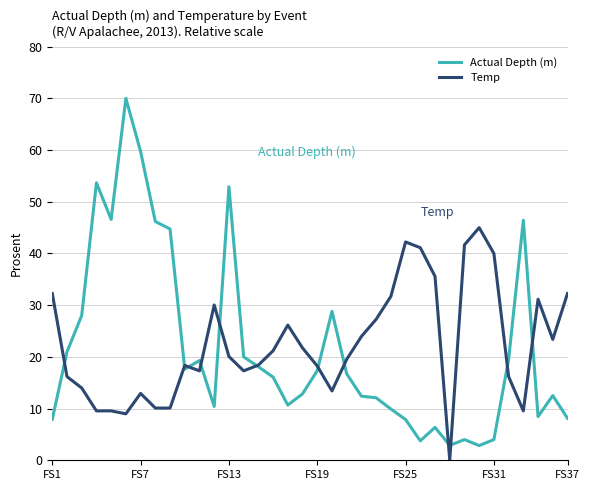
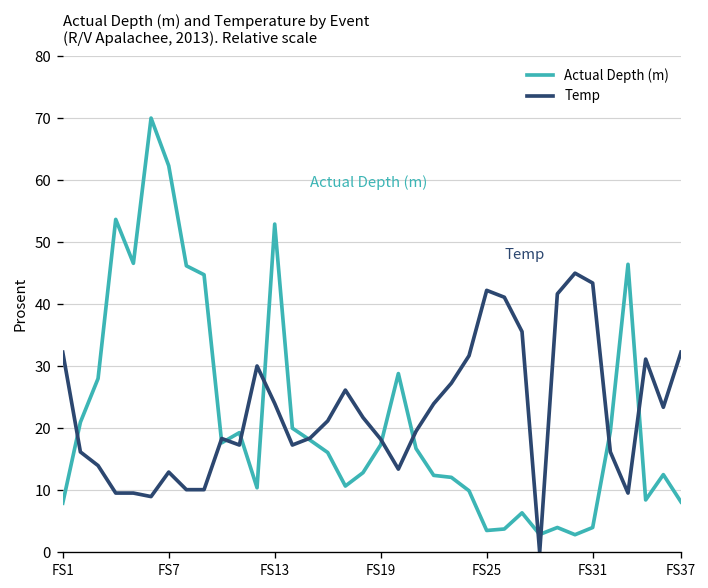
  {
    "Actual Depth (m)": {
      "FS1": 8,
-     "FS7": 60,
+     "FS7": 62,
      "FS13": 53,
      "FS19": 17,
-     "FS25": 8,
+     "FS25": 4,
      "FS31": 4,
      "FS37": 8
    },
    "Temp": {
      "FS1": 32,
      "FS7": 13,
-     "FS13": 20,
+     "FS13": 24,
      "FS19": 18,
      "FS25": 42,
-     "FS31": 40,
+     "FS31": 43,
      "FS37": 32
    }
  }
